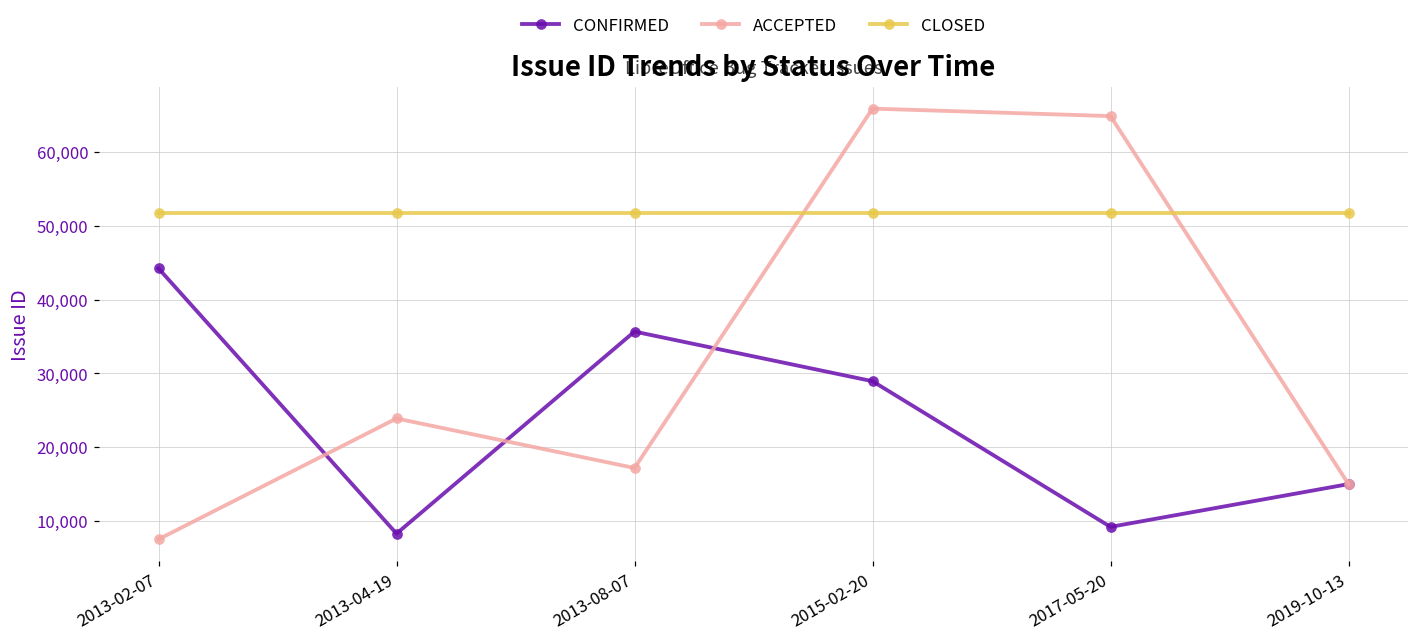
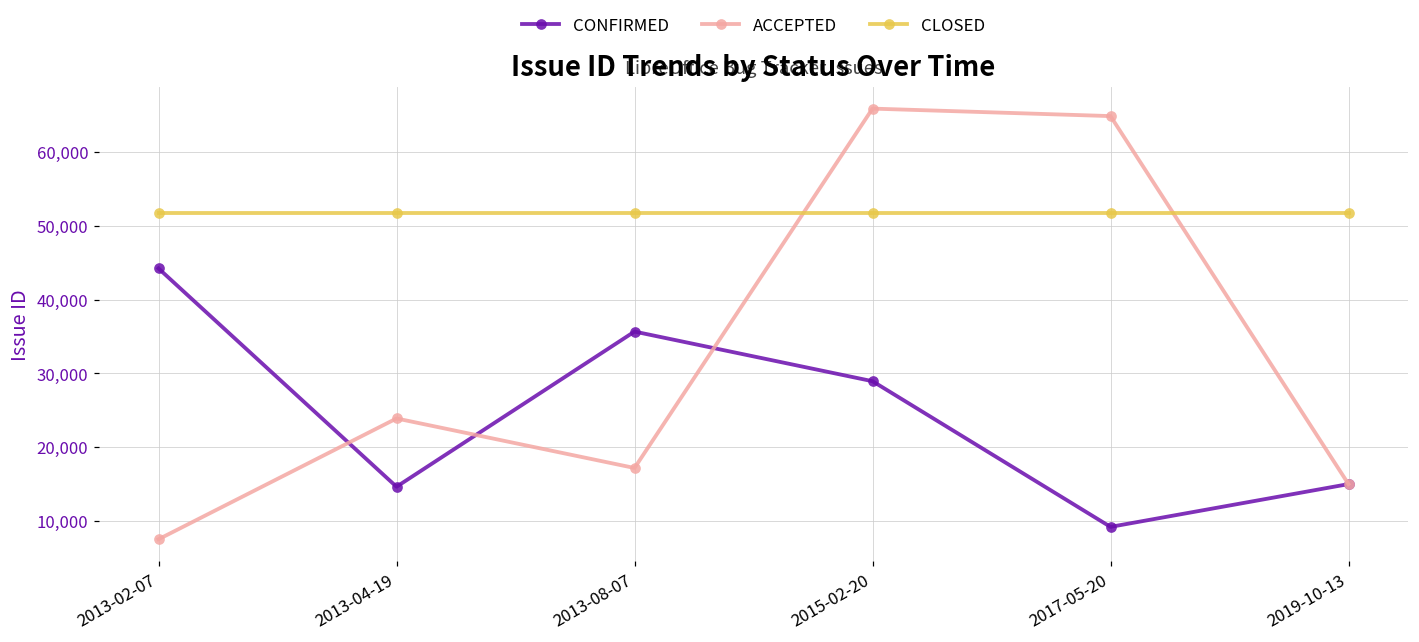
  {
    "CONFIRMED": {
      "2013-02-07": "44,000",
-     "2013-04-19": "8,000",
+     "2013-04-19": "15,000",
      "2013-08-07": "36,000",
      "2015-02-20": "29,000",
      "2017-05-20": "9,000"
    },
    "ACCEPTED": {
      "2013-02-07": "8,000",
      "2013-04-19": "24,000",
      "2013-08-07": "17,000",
      "2015-02-20": "66,000",
      "2017-05-20": "65,000"
    },
    "CLOSED": {
      "2013-02-07": "52,000",
      "2013-04-19": "52,000",
      "2013-08-07": "52,000",
      "2015-02-20": "52,000",
      "2017-05-20": "52,000",
      "2019-10-13": "52,000"
    }
  }
